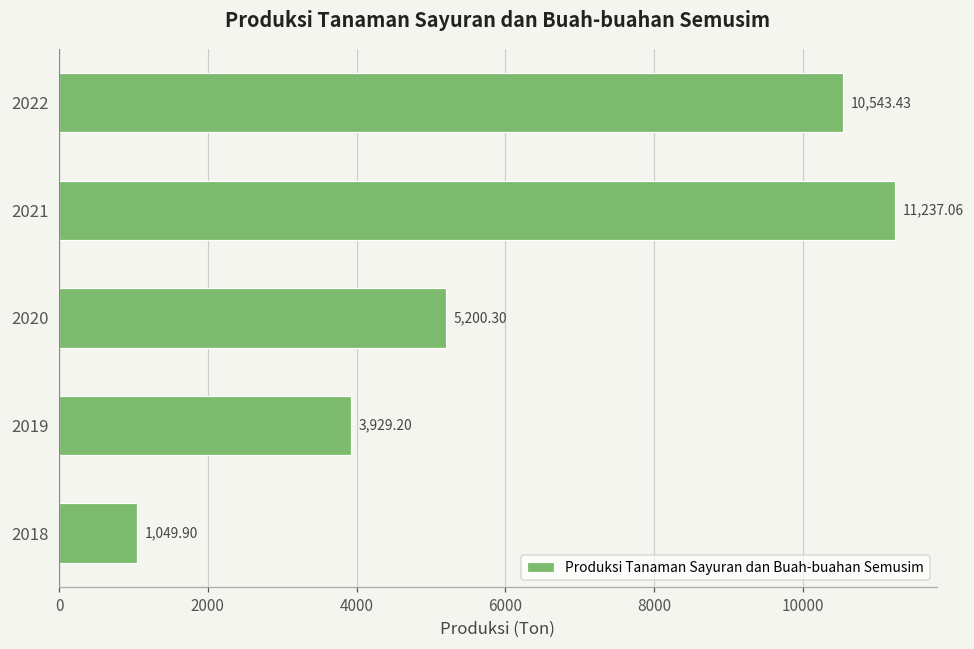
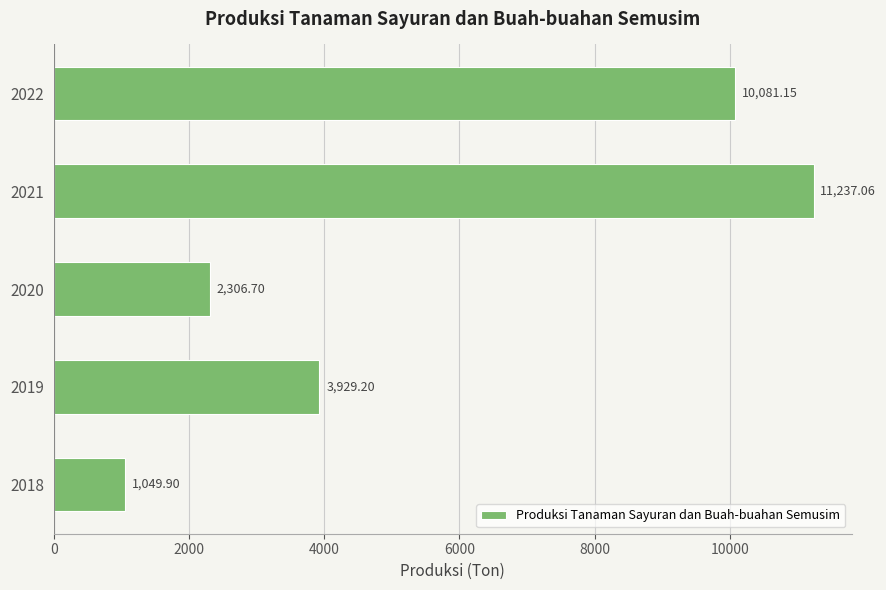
  {
-   "2022": "10,543.43",
+   "2022": "10,081.15",
    "2021": "11,237.06",
-   "2020": "5,200.30",
+   "2020": "2,306.70",
    "2019": "3,929.20",
    "2018": "1,049.90"
  }
